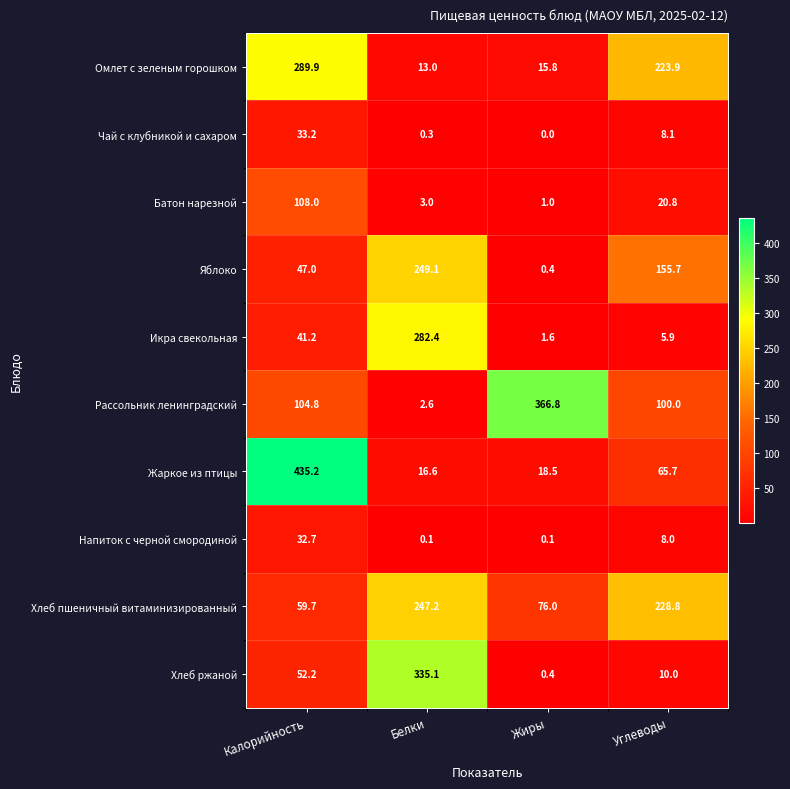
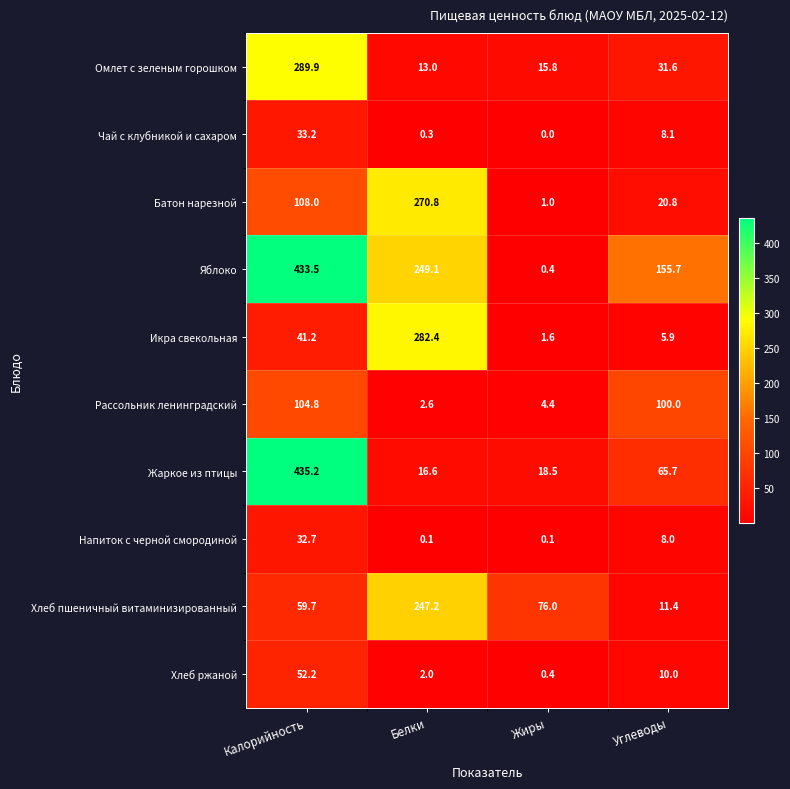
  {
    "Омлет с зеленым горошком": {
      "Калорийность": 289.9,
      "Белки": 13.0,
      "Жиры": 15.8,
-     "Углеводы": 223.9
+     "Углеводы": 31.6
    },
    "Чай с клубникой и сахаром": {
      "Калорийность": 33.2,
      "Белки": 0.3,
      "Жиры": 0.0,
      "Углеводы": 8.1
    },
    "Батон нарезной": {
      "Калорийность": 108.0,
-     "Белки": 3.0,
+     "Белки": 270.8,
      "Жиры": 1.0,
      "Углеводы": 20.8
    },
    "Яблоко": {
-     "Калорийность": 47.0,
+     "Калорийность": 433.5,
      "Белки": 249.1,
      "Жиры": 0.4,
      "Углеводы": 155.7
    },
    "Икра свекольная": {
      "Калорийность": 41.2,
      "Белки": 282.4,
      "Жиры": 1.6,
      "Углеводы": 5.9
    },
    "Рассольник ленинградский": {
      "Калорийность": 104.8,
      "Белки": 2.6,
-     "Жиры": 366.8,
+     "Жиры": 4.4,
      "Углеводы": 100.0
    },
    "Жаркое из птицы": {
      "Калорийность": 435.2,
      "Белки": 16.6,
      "Жиры": 18.5,
      "Углеводы": 65.7
    },
    "Напиток с черной смородиной": {
      "Калорийность": 32.7,
      "Белки": 0.1,
      "Жиры": 0.1,
      "Углеводы": 8.0
    },
    "Хлеб пшеничный витаминизированный": {
      "Калорийность": 59.7,
      "Белки": 247.2,
      "Жиры": 76.0,
-     "Углеводы": 228.8
+     "Углеводы": 11.4
    },
    "Хлеб ржаной": {
      "Калорийность": 52.2,
-     "Белки": 335.1,
+     "Белки": 2.0,
      "Жиры": 0.4,
      "Углеводы": 10.0
    }
  }
